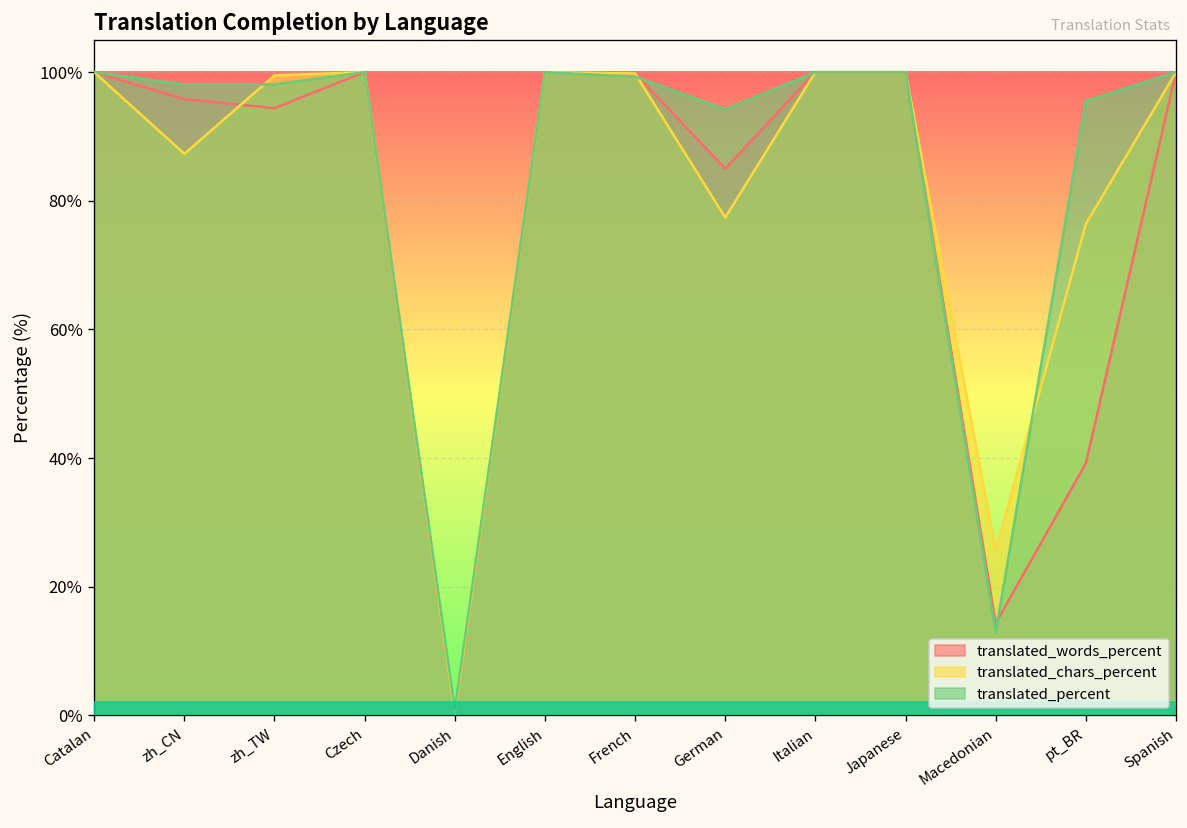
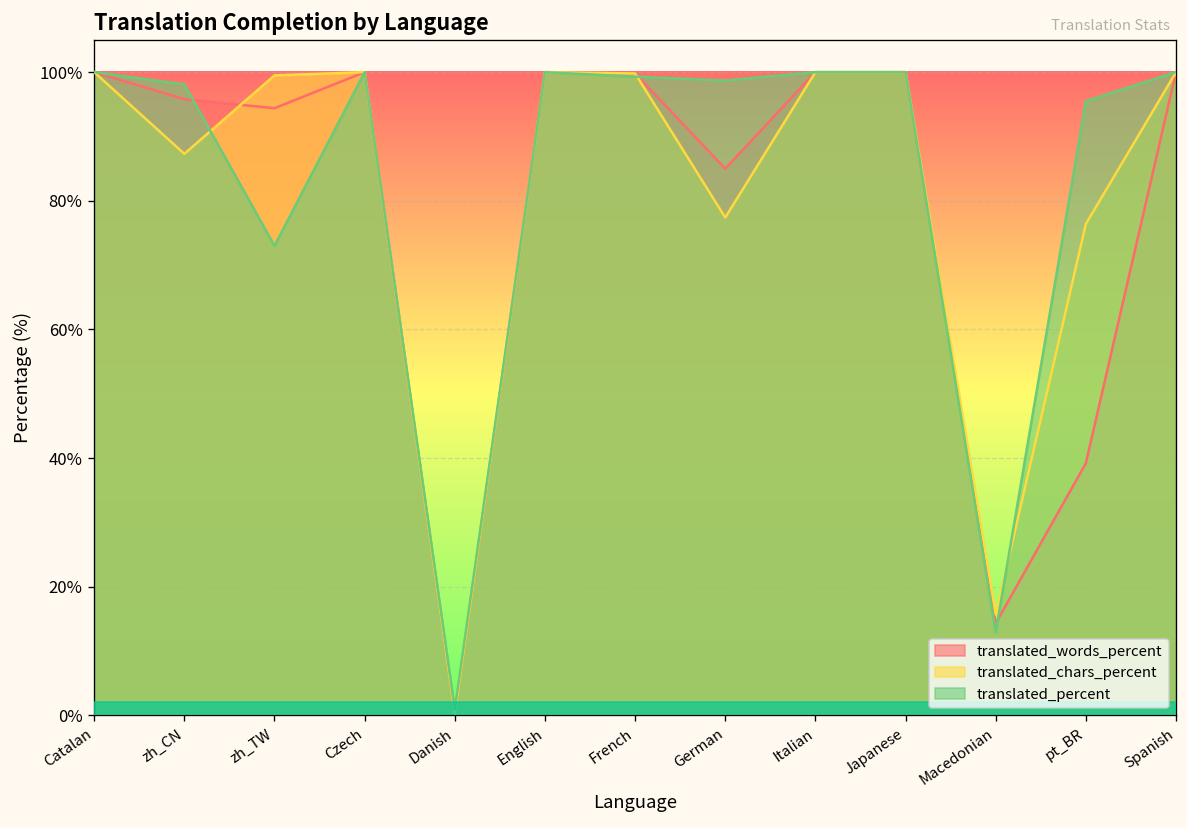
  {
    "translated_words_percent": {
      "zh_CN": "96%",
      "zh_TW": "94%",
      "German": "85%",
      "Macedonian": "14%",
      "pt_BR": "39%"
    },
    "translated_chars_percent": {
      "zh_CN": "87%",
      "zh_TW": "100%",
      "German": "77%",
-     "Macedonian": "26%",
+     "Macedonian": "16%",
      "pt_BR": "76%"
    },
    "translated_percent": {
      "zh_CN": "98%",
-     "zh_TW": "98%",
+     "zh_TW": "73%",
      "French": "99%",
-     "German": "94%",
+     "German": "99%",
      "Macedonian": "13%",
      "pt_BR": "96%"
    }
  }
